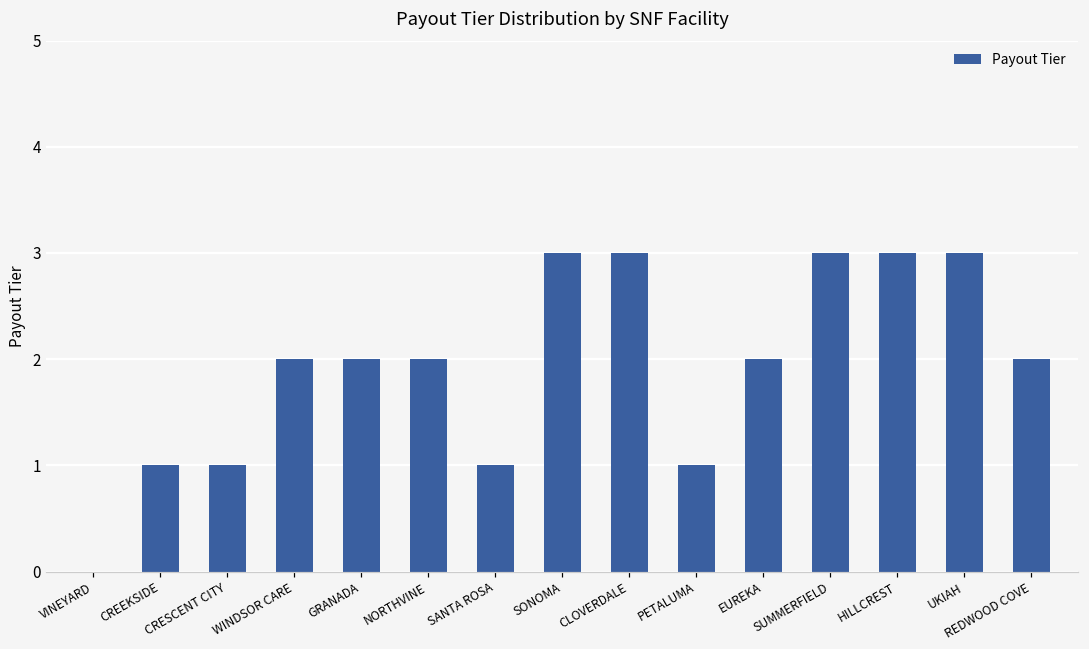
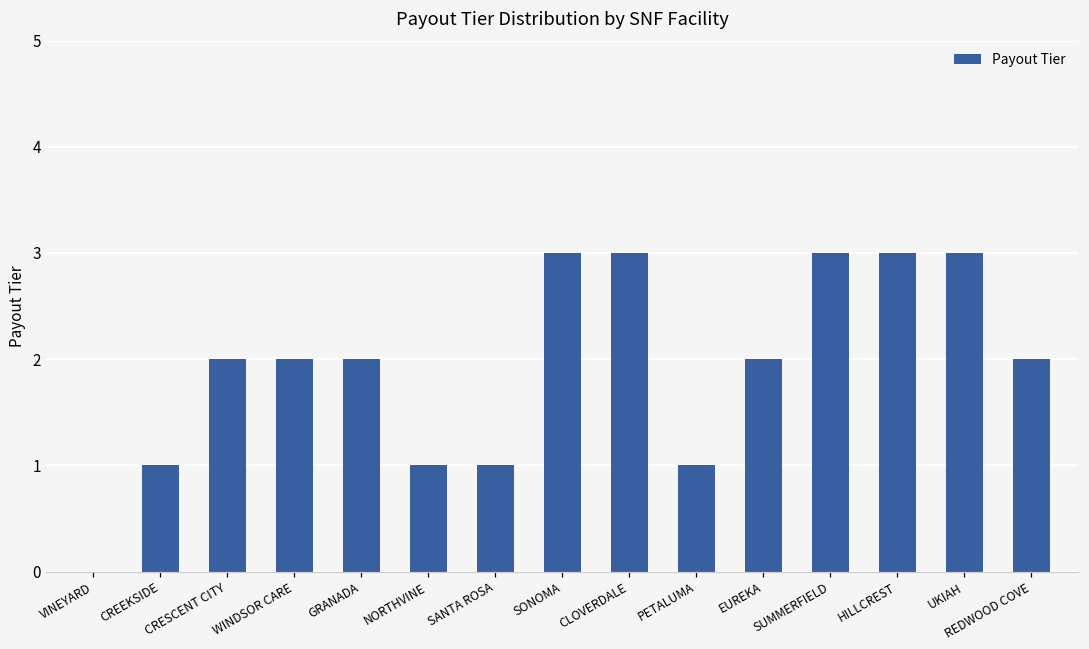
  {
    "VINEYARD": 0,
    "CREEKSIDE": 1,
-   "CRESCENT CITY": 1,
+   "CRESCENT CITY": 2,
    "WINDSOR CARE": 2,
    "GRANADA": 2,
-   "NORTHVINE": 2,
+   "NORTHVINE": 1,
    "SANTA ROSA": 1,
    "SONOMA": 3,
    "CLOVERDALE": 3,
    "PETALUMA": 1,
    "EUREKA": 2,
    "SUMMERFIELD": 3,
    "HILLCREST": 3,
    "UKIAH": 3,
    "REDWOOD COVE": 2
  }
